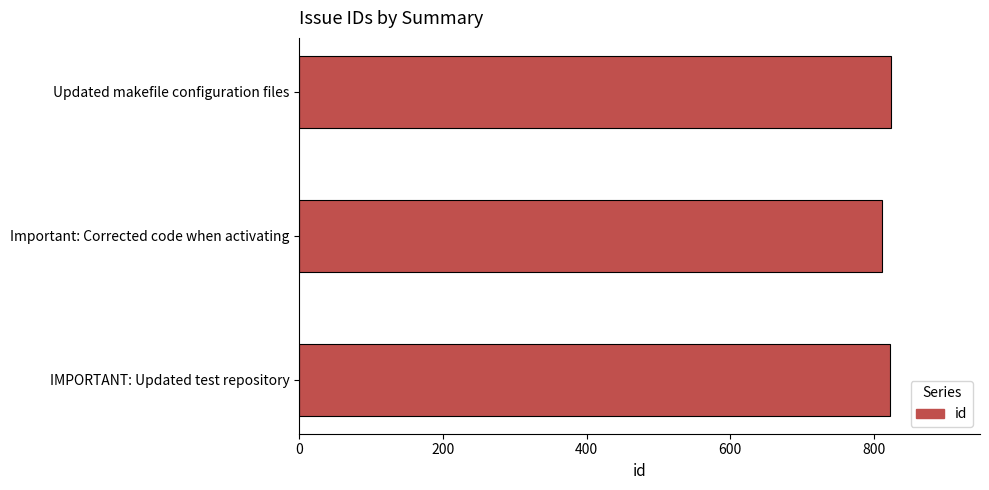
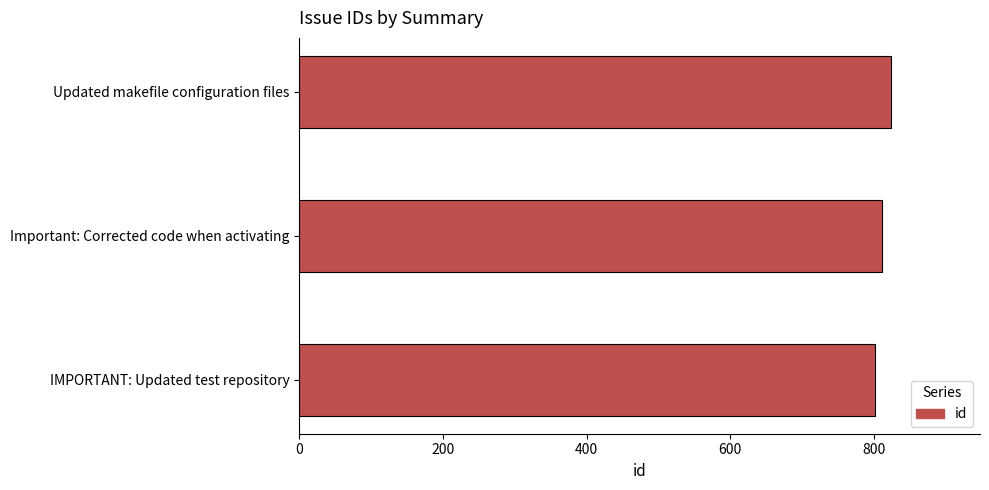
  {
    "Updated makefile configuration files": 820,
    "Important: Corrected code when activating": 810,
-   "IMPORTANT: Updated test repository": 820
+   "IMPORTANT: Updated test repository": 800
  }
